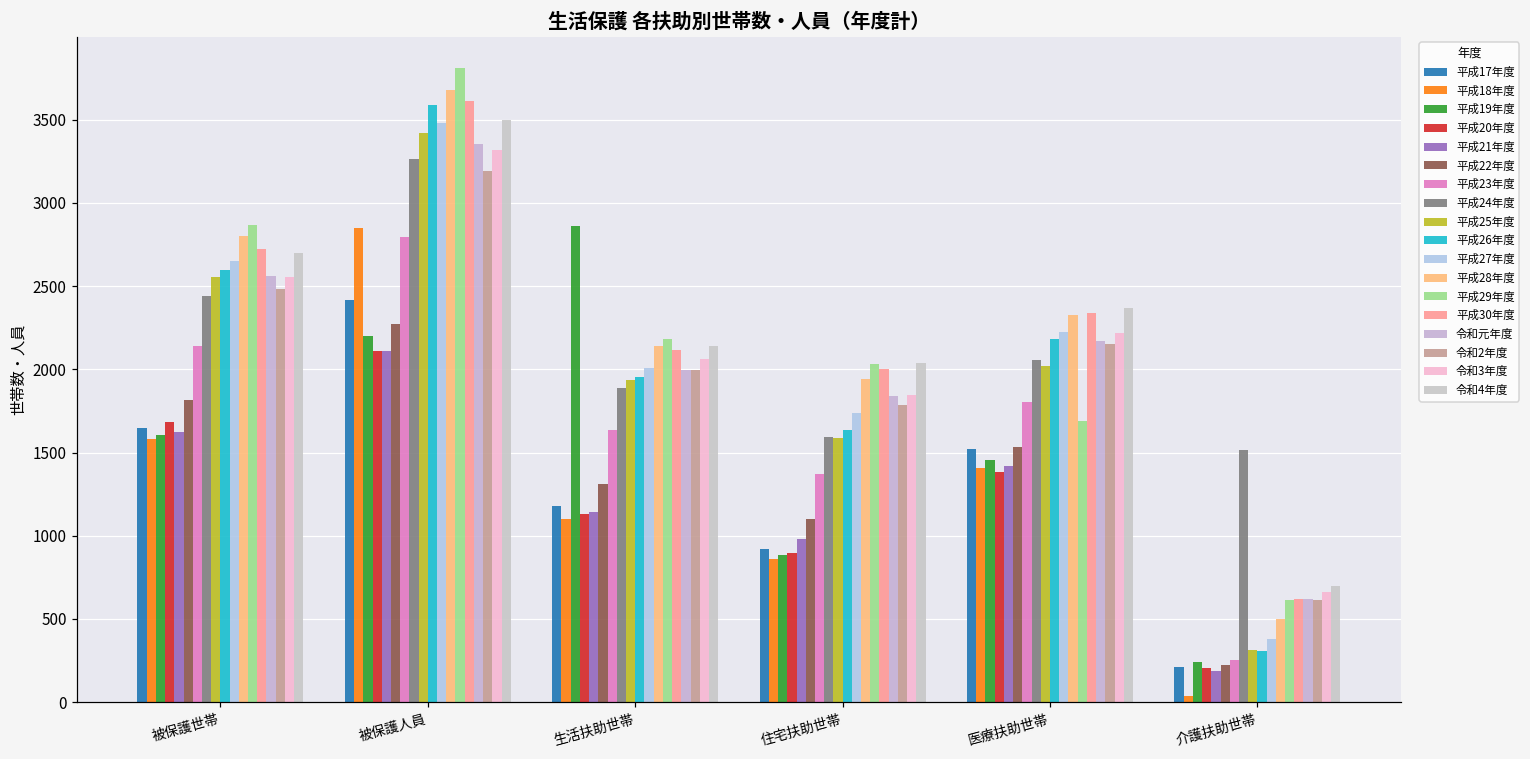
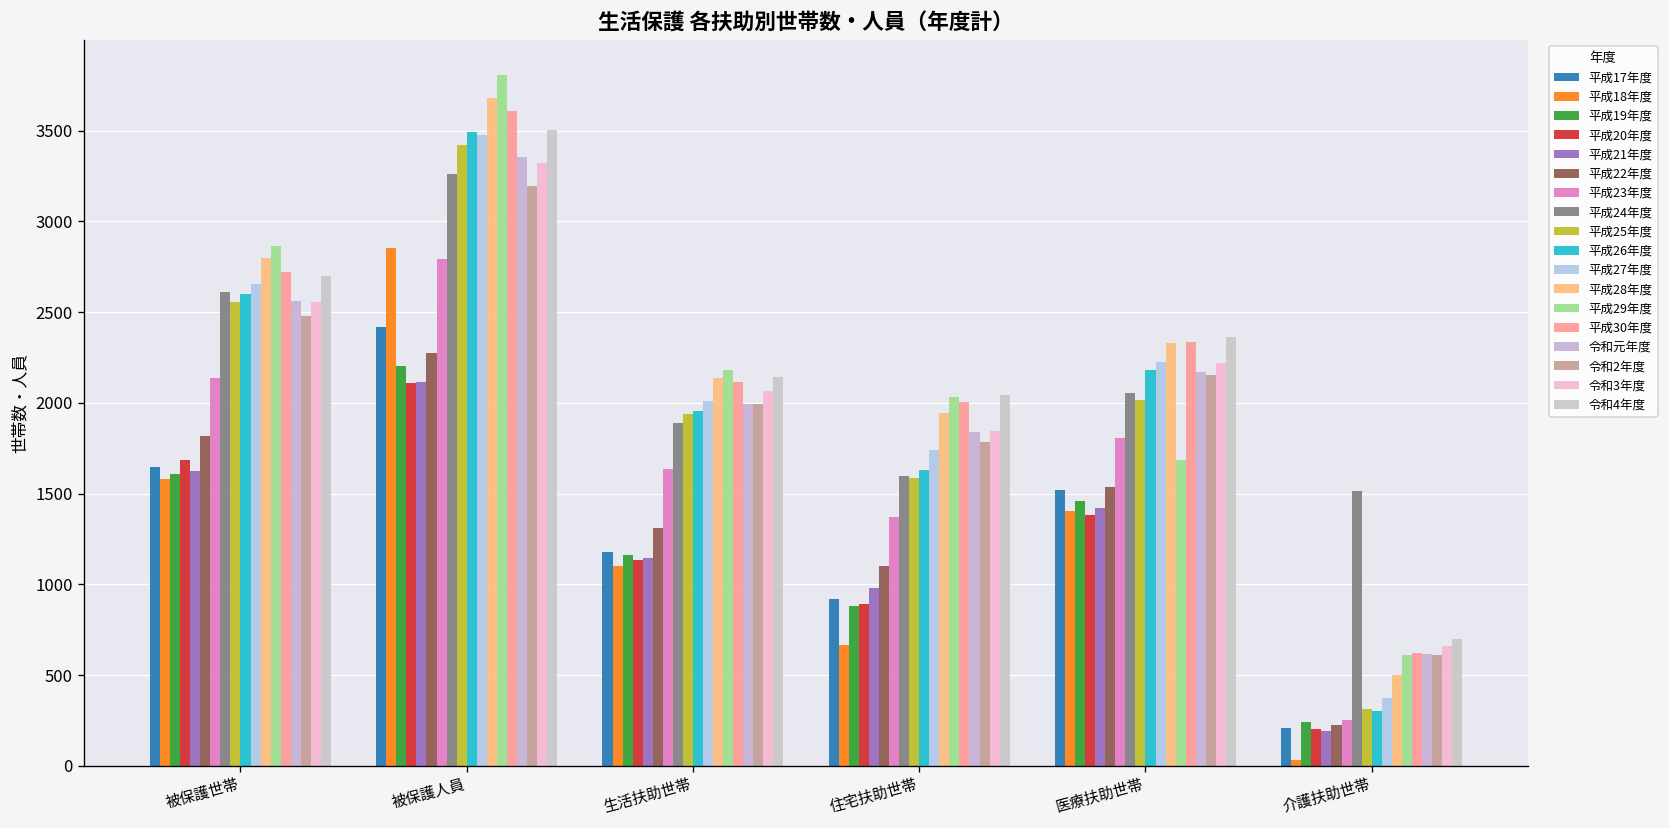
  {
    "平成17年度": {
      "被保護世帯": 1650,
      "被保護人員": 2420,
      "生活扶助世帯": 1180,
      "住宅扶助世帯": 920,
      "医療扶助世帯": 1520,
      "介護扶助世帯": 210
    },
    "平成18年度": {
      "被保護世帯": 1580,
      "被保護人員": 2850,
      "生活扶助世帯": 1100,
-     "住宅扶助世帯": 860,
+     "住宅扶助世帯": 670,
      "医療扶助世帯": 1410,
      "介護扶助世帯": 30
    },
    "平成19年度": {
      "被保護世帯": 1610,
      "被保護人員": 2200,
-     "生活扶助世帯": 2860,
+     "生活扶助世帯": 1160,
      "住宅扶助世帯": 880,
      "医療扶助世帯": 1460,
      "介護扶助世帯": 240
    },
    "平成20年度": {
      "被保護世帯": 1690,
      "被保護人員": 2110,
      "生活扶助世帯": 1130,
      "住宅扶助世帯": 900,
      "医療扶助世帯": 1380,
      "介護扶助世帯": 210
    },
    "平成21年度": {
      "被保護世帯": 1620,
      "被保護人員": 2110,
      "生活扶助世帯": 1140,
      "住宅扶助世帯": 980,
      "医療扶助世帯": 1420,
      "介護扶助世帯": 190
    },
    "平成22年度": {
      "被保護世帯": 1820,
      "被保護人員": 2270,
      "生活扶助世帯": 1310,
      "住宅扶助世帯": 1100,
      "医療扶助世帯": 1540,
      "介護扶助世帯": 220
    },
    "平成23年度": {
      "被保護世帯": 2140,
      "被保護人員": 2790,
      "生活扶助世帯": 1640,
      "住宅扶助世帯": 1370,
      "医療扶助世帯": 1810,
      "介護扶助世帯": 250
    },
    "平成24年度": {
-     "被保護世帯": 2440,
+     "被保護世帯": 2610,
      "被保護人員": 3260,
      "生活扶助世帯": 1890,
      "住宅扶助世帯": 1600,
      "医療扶助世帯": 2060,
      "介護扶助世帯": 1510
    },
    "平成25年度": {
      "被保護世帯": 2560,
      "被保護人員": 3420,
      "生活扶助世帯": 1940,
      "住宅扶助世帯": 1590,
      "医療扶助世帯": 2020,
      "介護扶助世帯": 310
    },
    "平成26年度": {
      "被保護世帯": 2600,
-     "被保護人員": 3590,
+     "被保護人員": 3490,
      "生活扶助世帯": 1960,
      "住宅扶助世帯": 1630,
      "医療扶助世帯": 2180,
      "介護扶助世帯": 310
    },
    "平成29年度": {
      "被保護世帯": 2870,
      "被保護人員": 3810,
      "生活扶助世帯": 2180,
      "住宅扶助世帯": 2030,
      "医療扶助世帯": 1690,
      "介護扶助世帯": 610
    }
  }
